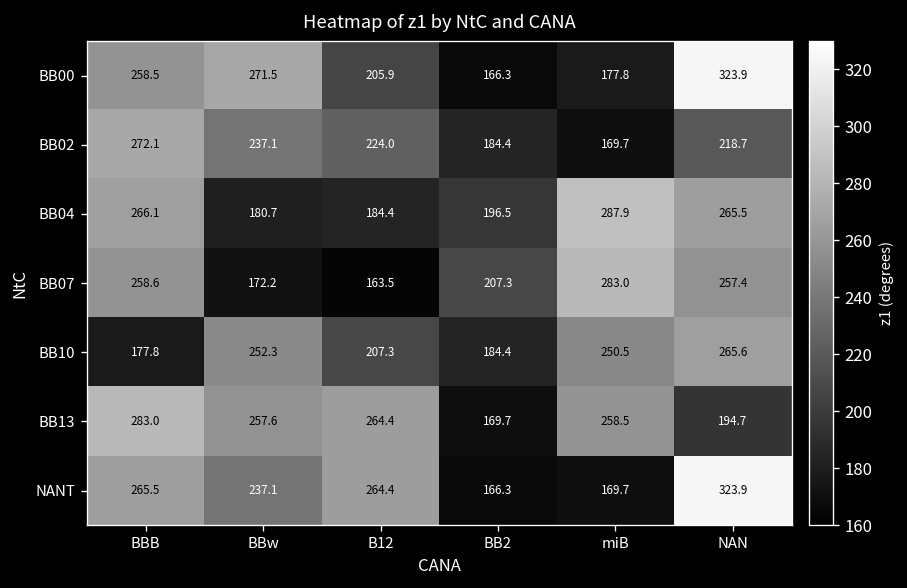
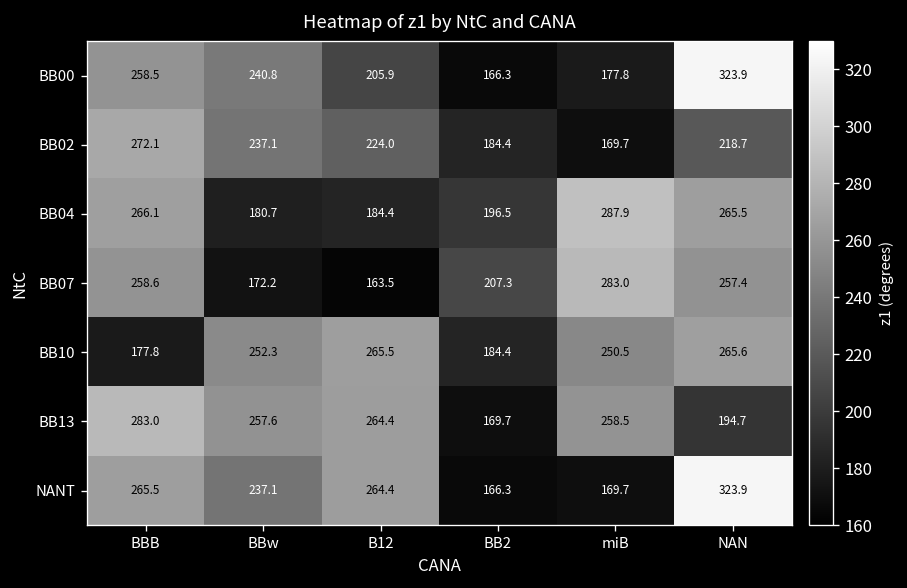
  {
    "BB00": {
      "BBB": 258.5,
-     "BBw": 271.5,
+     "BBw": 240.8,
      "B12": 205.9,
      "BB2": 166.3,
      "miB": 177.8,
      "NAN": 323.9
    },
    "BB02": {
      "BBB": 272.1,
      "BBw": 237.1,
      "B12": 224.0,
      "BB2": 184.4,
      "miB": 169.7,
      "NAN": 218.7
    },
    "BB04": {
      "BBB": 266.1,
      "BBw": 180.7,
      "B12": 184.4,
      "BB2": 196.5,
      "miB": 287.9,
      "NAN": 265.5
    },
    "BB07": {
      "BBB": 258.6,
      "BBw": 172.2,
      "B12": 163.5,
      "BB2": 207.3,
      "miB": 283.0,
      "NAN": 257.4
    },
    "BB10": {
      "BBB": 177.8,
      "BBw": 252.3,
-     "B12": 207.3,
+     "B12": 265.5,
      "BB2": 184.4,
      "miB": 250.5,
      "NAN": 265.6
    },
    "BB13": {
      "BBB": 283.0,
      "BBw": 257.6,
      "B12": 264.4,
      "BB2": 169.7,
      "miB": 258.5,
      "NAN": 194.7
    },
    "NANT": {
      "BBB": 265.5,
      "BBw": 237.1,
      "B12": 264.4,
      "BB2": 166.3,
      "miB": 169.7,
      "NAN": 323.9
    }
  }
